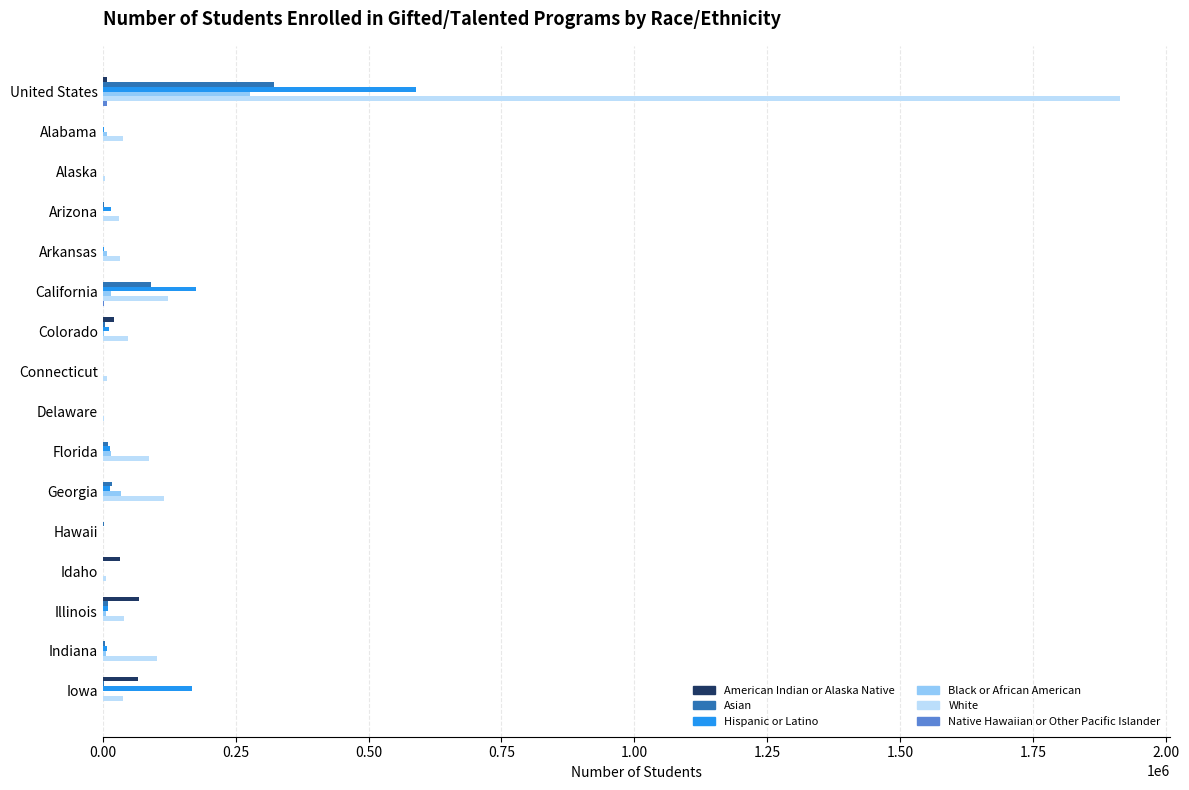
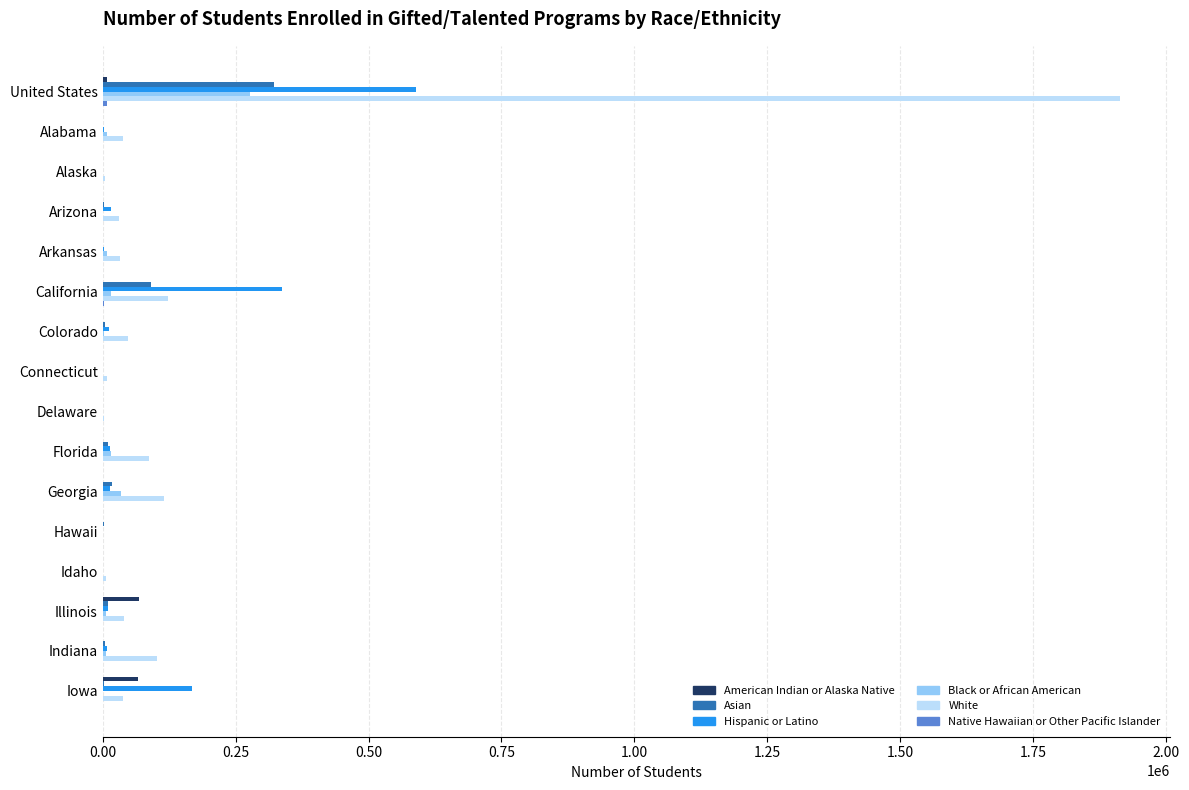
  {
    "American Indian or Alaska Native": {
      "United States": 10000,
-     "Colorado": 20000,
-     "Idaho": 30000,
+     "Colorado": 0,
+     "Idaho": 0,
      "Illinois": 70000,
      "Iowa": 70000
    },
    "Hispanic or Latino": {
      "United States": 590000,
      "Arizona": 20000,
-     "California": 180000,
+     "California": 340000,
      "Colorado": 10000,
      "Florida": 10000,
      "Georgia": 10000,
      "Illinois": 10000,
      "Indiana": 10000,
      "Iowa": 170000
    }
  }
